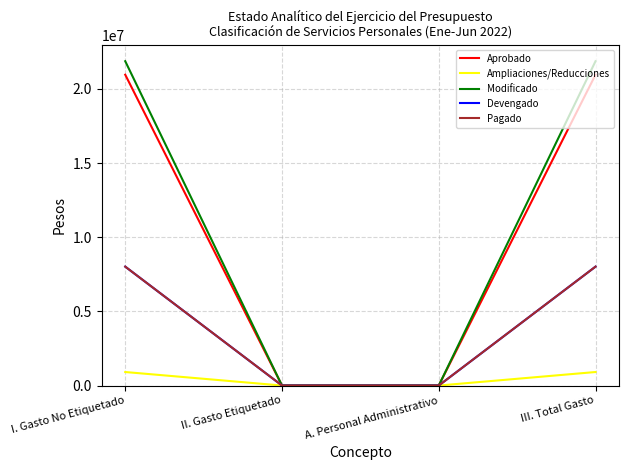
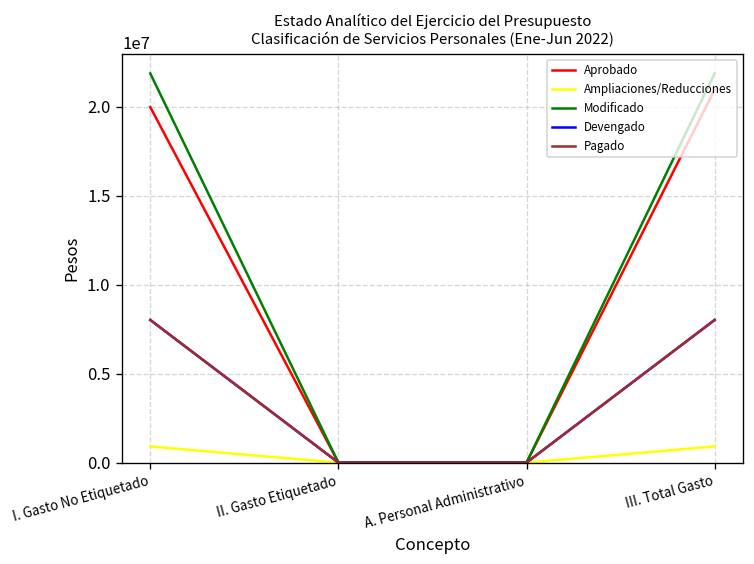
  {
    "Aprobado": {
-     "I. Gasto No Etiquetado": 21000000
+     "I. Gasto No Etiquetado": 20000000
    },
    "Ampliaciones/Reducciones": {
      "I. Gasto No Etiquetado": 900000,
      "III. Total Gasto": 900000
    },
    "Modificado": {
      "I. Gasto No Etiquetado": 21900000
    },
    "Pagado": {
      "I. Gasto No Etiquetado": 8000000,
      "III. Total Gasto": 8000000
    }
  }
